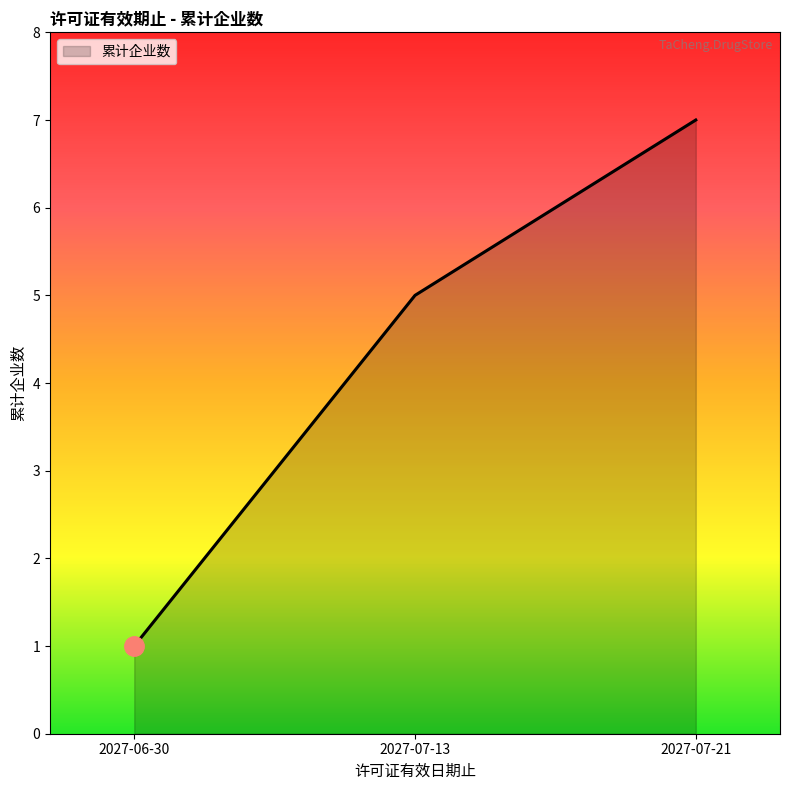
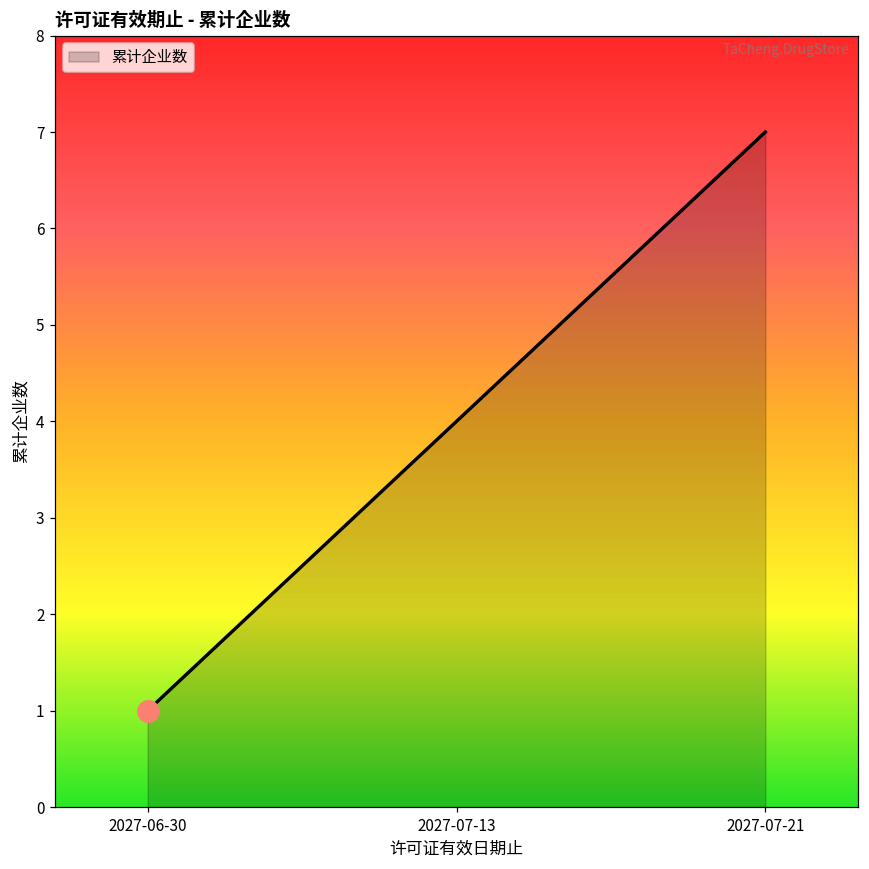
  {
    "累计企业数": {
-     "2027-07-13": 5,
+     "2027-07-13": 4,
      "2027-07-21": 7
    }
  }
